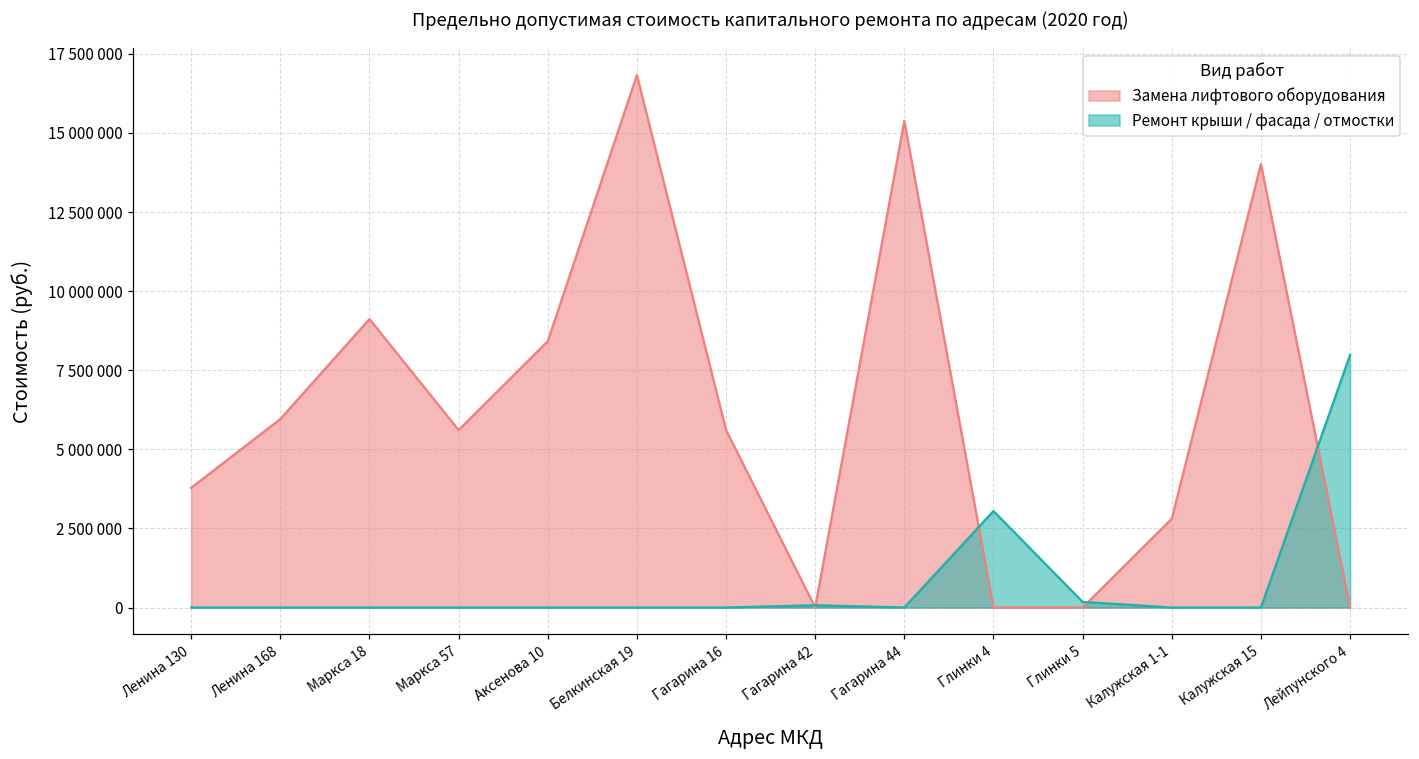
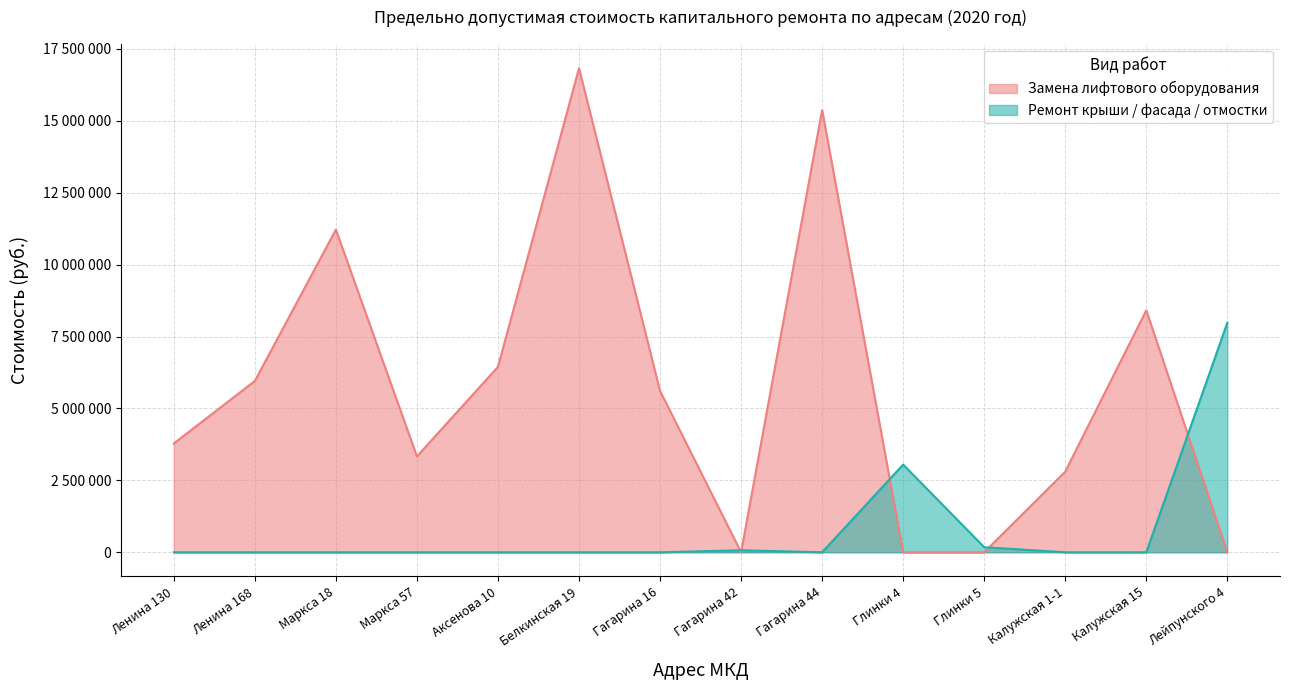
  {
    "Замена лифтового оборудования": {
      "Ленина 130": 3800000,
      "Ленина 168": 6000000,
-     "Маркса 18": 9100000,
-     "Маркса 57": 5600000,
-     "Аксенова 10": 8400000,
+     "Маркса 18": 11200000,
+     "Маркса 57": 3300000,
+     "Аксенова 10": 6400000,
      "Белкинская 19": 16800000,
      "Гагарина 16": 5600000,
      "Гагарина 44": 15400000,
      "Глинки 4": 0,
      "Глинки 5": 0,
      "Калужская 1-1": 2800000,
-     "Калужская 15": 14000000,
+     "Калужская 15": 8400000,
      "Лейпунского 4": 0
    },
    "Ремонт крыши / фасада / отмостки": {
      "Ленина 130": 0,
      "Ленина 168": 0,
      "Маркса 18": 0,
      "Маркса 57": 0,
      "Аксенова 10": 0,
      "Белкинская 19": 0,
      "Гагарина 16": 0,
      "Гагарина 44": 0,
      "Глинки 4": 3000000,
      "Глинки 5": 200000,
      "Калужская 1-1": 0,
      "Калужская 15": 0,
      "Лейпунского 4": 8000000
    }
  }
